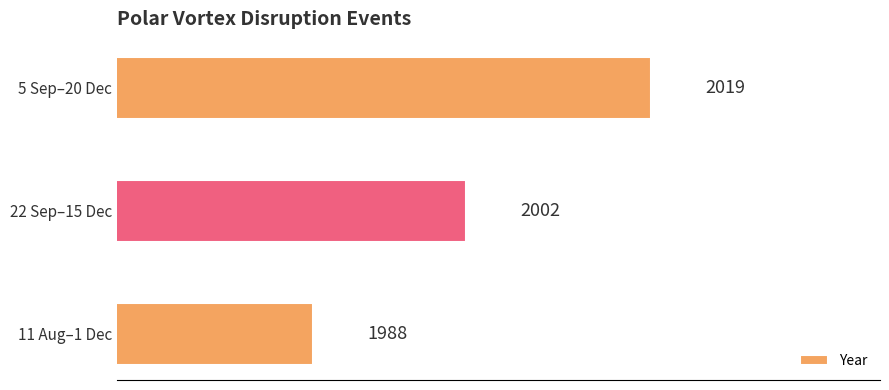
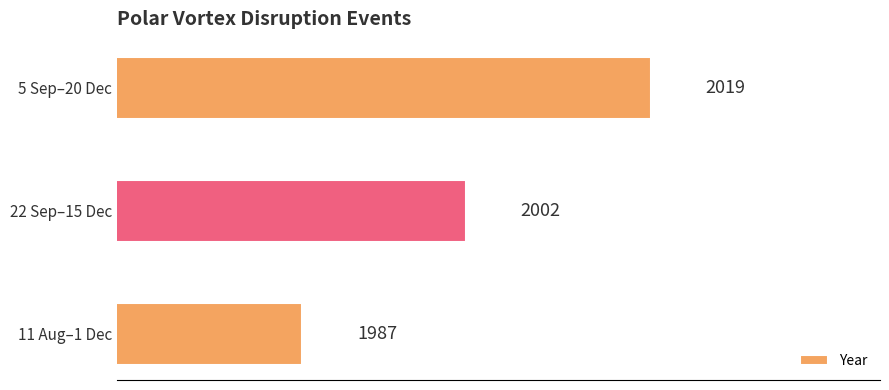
  {
-   "11 Aug–1 Dec": 1988
+   "11 Aug–1 Dec": 1987
  }
